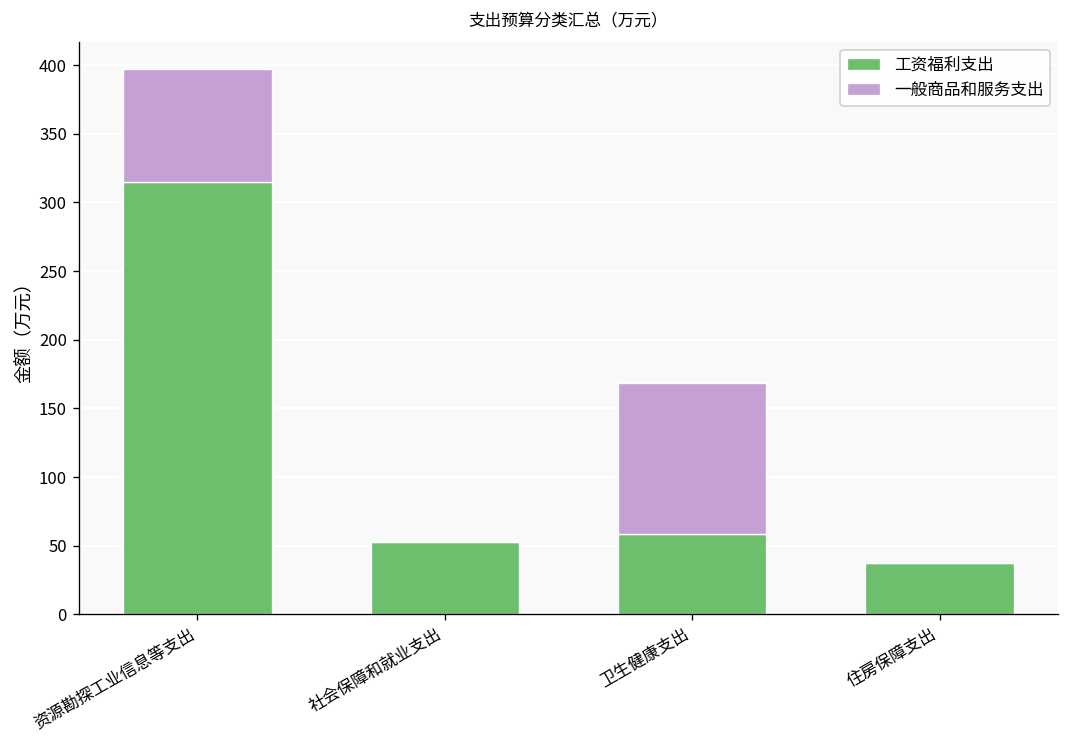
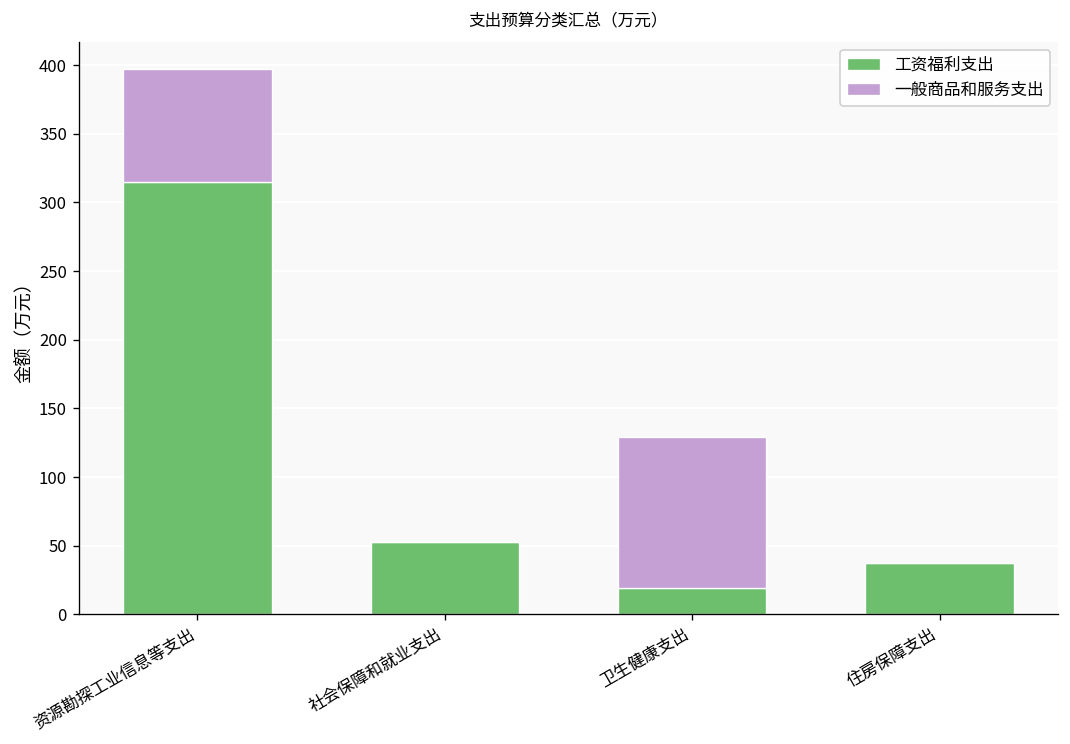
  {
    "工资福利支出": {
      "资源勘探工业信息等支出": 314,
      "社会保障和就业支出": 52,
-     "卫生健康支出": 58,
+     "卫生健康支出": 19,
      "住房保障支出": 37
    },
    "一般商品和服务支出": {
      "资源勘探工业信息等支出": 83,
      "社会保障和就业支出": 0,
      "卫生健康支出": 110,
      "住房保障支出": 0
    }
  }
